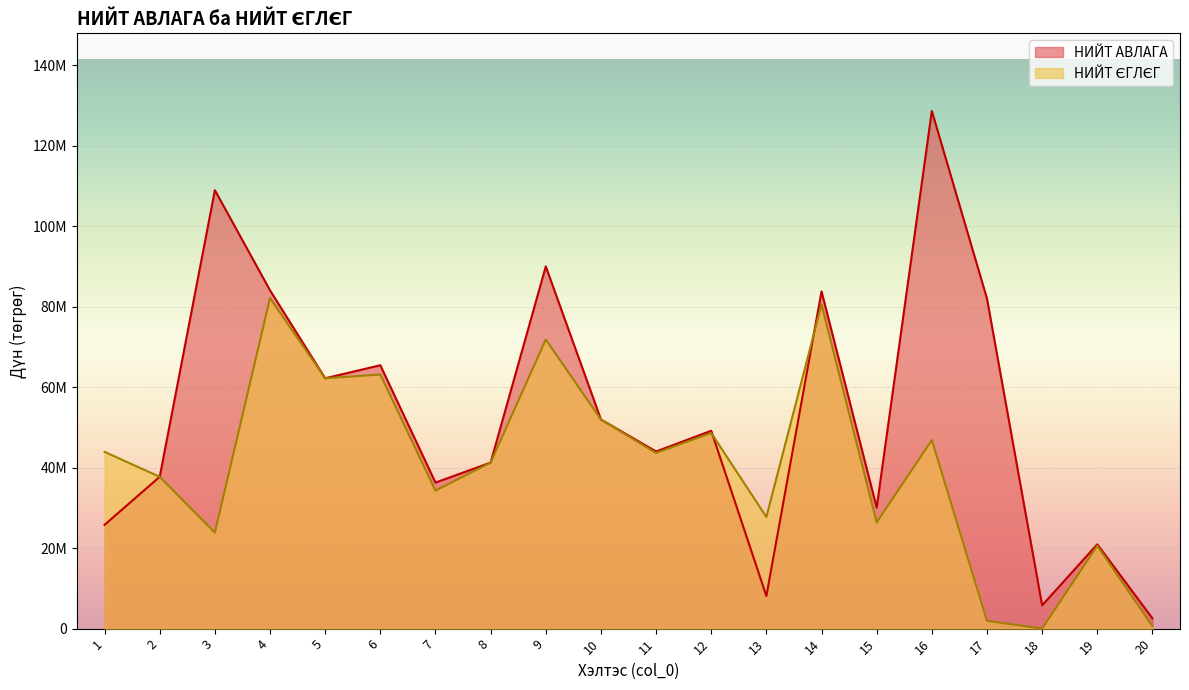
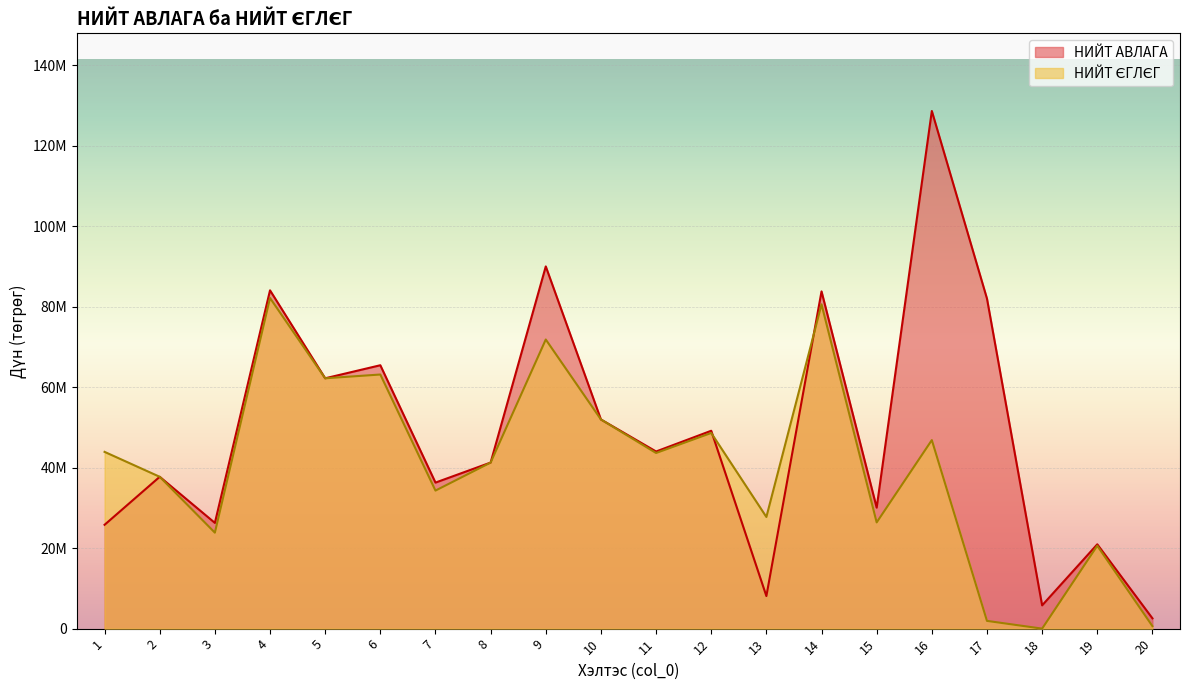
  {
    "НИЙТ АВЛАГА": {
      "1": 26000000,
-     "3": 109000000,
+     "3": 26000000,
      "4": 84000000,
      "6": 65000000,
      "7": 36000000,
      "9": 90000000,
      "13": 8000000,
      "14": 84000000,
      "15": 30000000,
      "16": 129000000,
      "17": 82000000,
      "18": 6000000,
      "20": 3000000
    },
    "НИЙТ ЄГЛЄГ": {
      "1": 44000000,
      "3": 24000000,
      "4": 82000000,
      "6": 63000000,
      "7": 34000000,
      "9": 72000000,
      "13": 28000000,
      "14": 81000000,
      "15": 26000000,
      "16": 47000000,
      "17": 2000000,
      "18": 0,
      "20": 1000000
    }
  }
